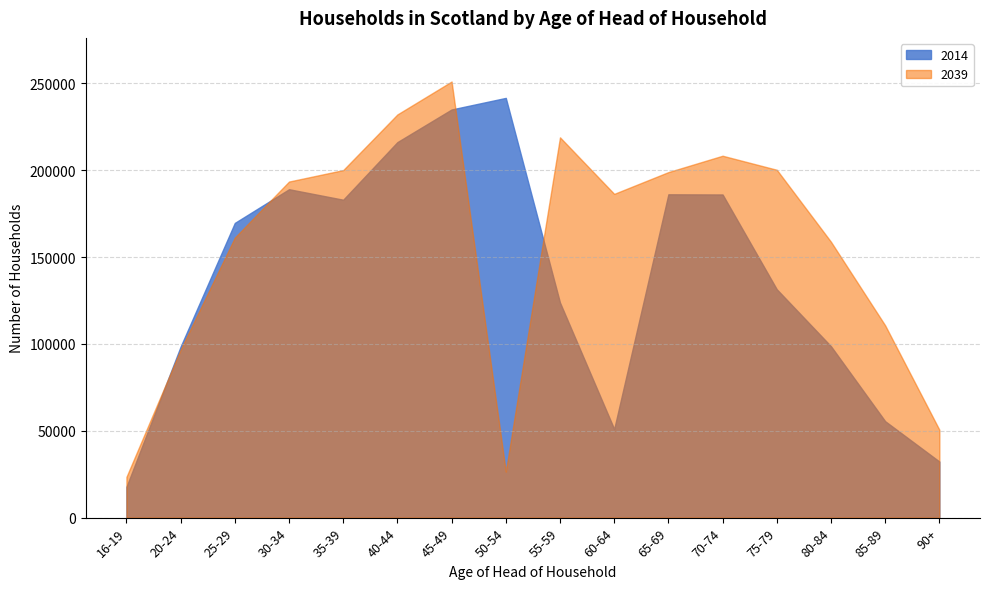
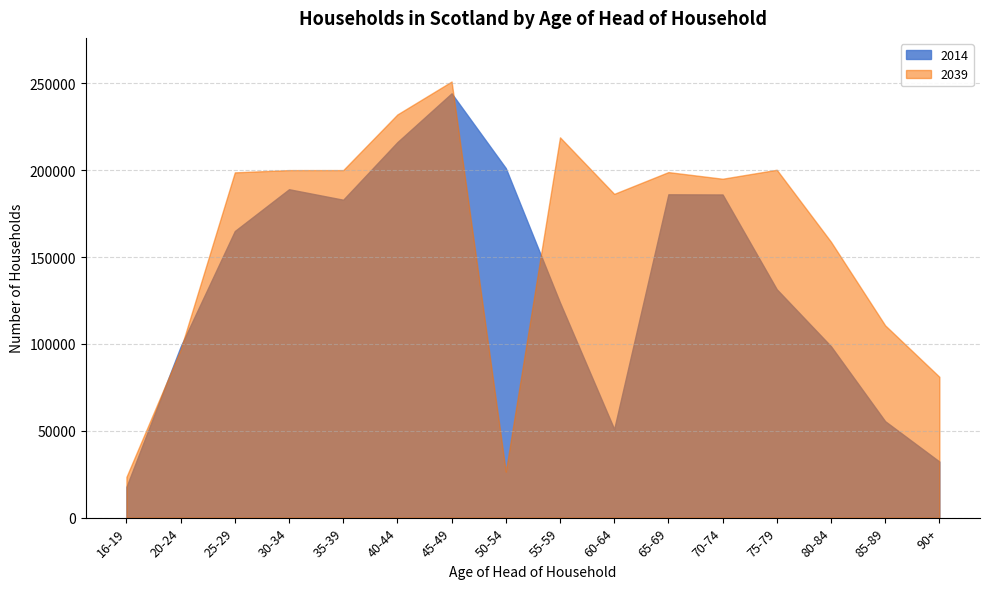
  {
    "2014": {
      "16-19": 18000,
      "20-24": 98000,
-     "25-29": 170000,
+     "25-29": 165000,
      "30-34": 189000,
      "35-39": 183000,
      "40-44": 216000,
-     "45-49": 235000,
-     "50-54": 242000,
+     "45-49": 244000,
+     "50-54": 201000,
      "55-59": 124000,
      "60-64": 51000,
      "65-69": 186000,
      "70-74": 186000,
      "75-79": 131000,
      "80-84": 99000,
      "85-89": 56000,
      "90+": 32000
    },
    "2039": {
      "16-19": 23000,
      "20-24": 97000,
-     "25-29": 161000,
-     "30-34": 193000,
+     "25-29": 199000,
+     "30-34": 200000,
      "35-39": 200000,
      "40-44": 232000,
      "45-49": 251000,
      "50-54": 27000,
      "55-59": 219000,
      "60-64": 186000,
      "65-69": 199000,
-     "70-74": 208000,
+     "70-74": 195000,
      "75-79": 200000,
      "80-84": 159000,
      "85-89": 111000,
-     "90+": 51000
+     "90+": 81000
    }
  }
